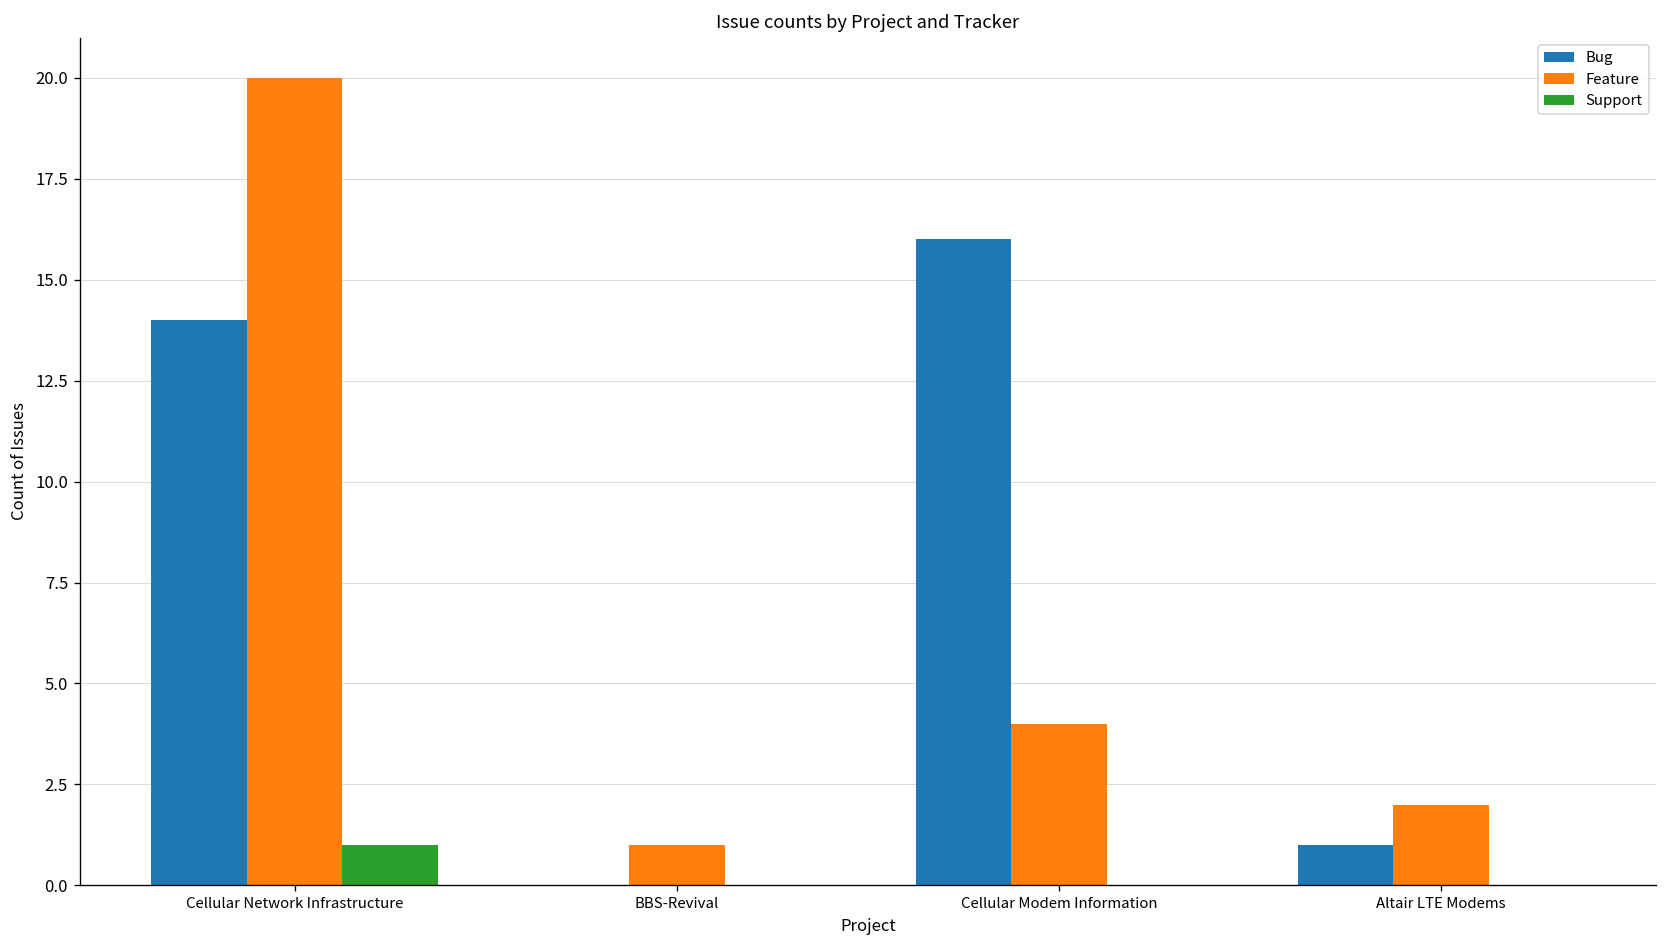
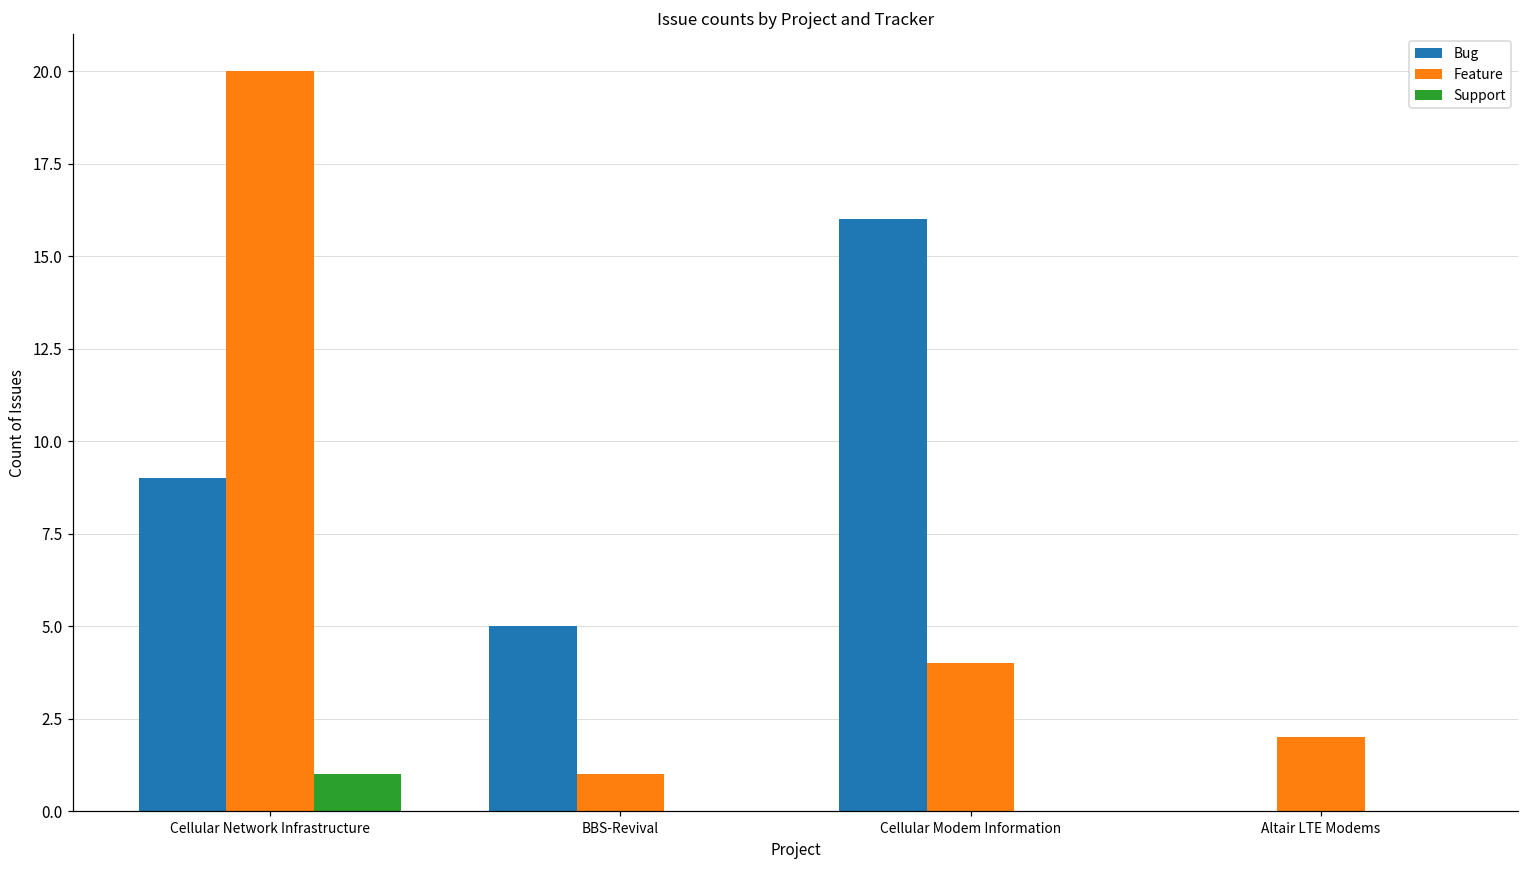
  {
    "Bug": {
-     "Cellular Network Infrastructure": 14,
-     "BBS-Revival": 0,
+     "Cellular Network Infrastructure": 9,
+     "BBS-Revival": 5,
      "Cellular Modem Information": 16,
-     "Altair LTE Modems": 1
+     "Altair LTE Modems": 0
    },
    "Feature": {
      "Cellular Network Infrastructure": 20,
      "BBS-Revival": 1,
      "Cellular Modem Information": 4,
      "Altair LTE Modems": 2
    },
    "Support": {
      "Cellular Network Infrastructure": 1,
      "BBS-Revival": 0,
      "Cellular Modem Information": 0,
      "Altair LTE Modems": 0
    }
  }
